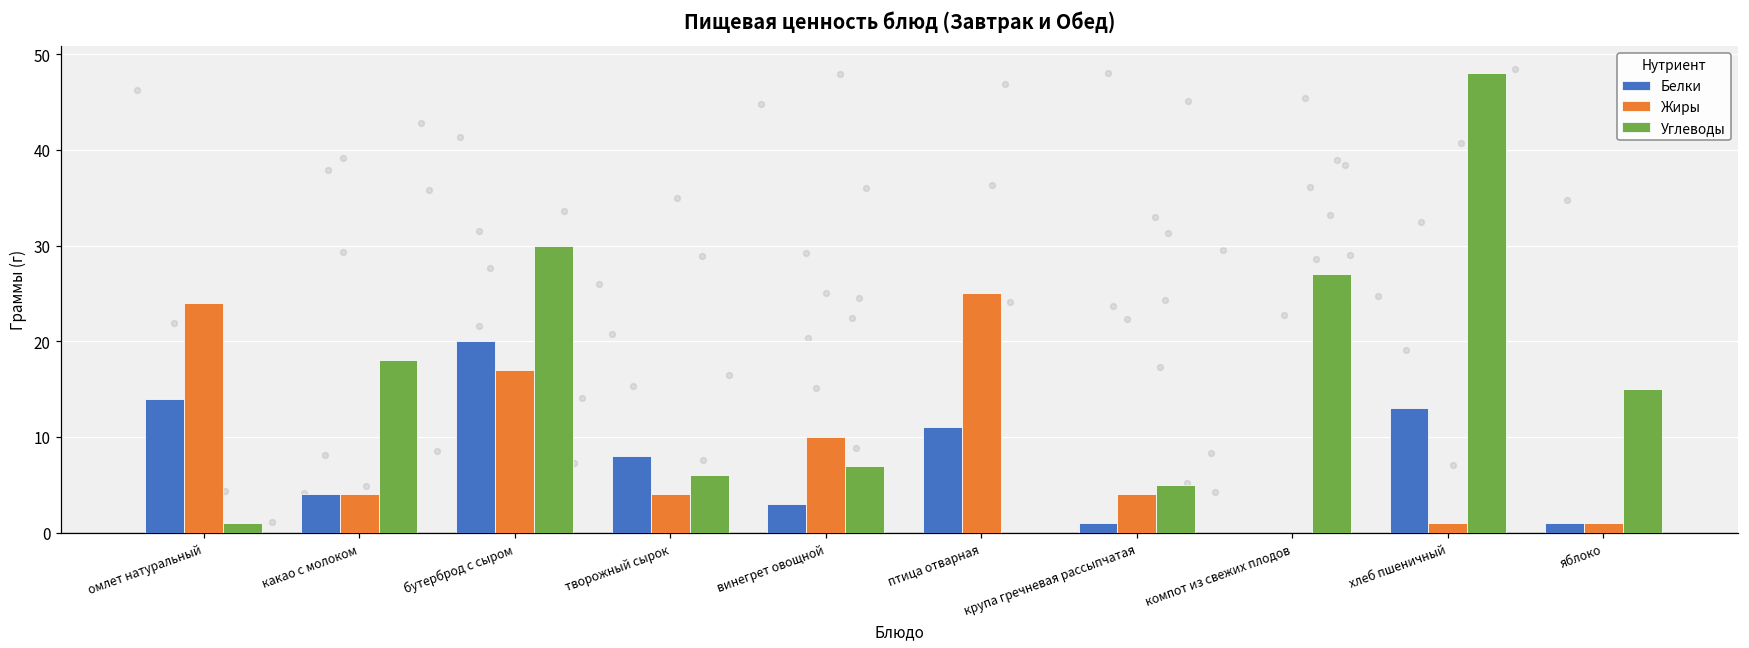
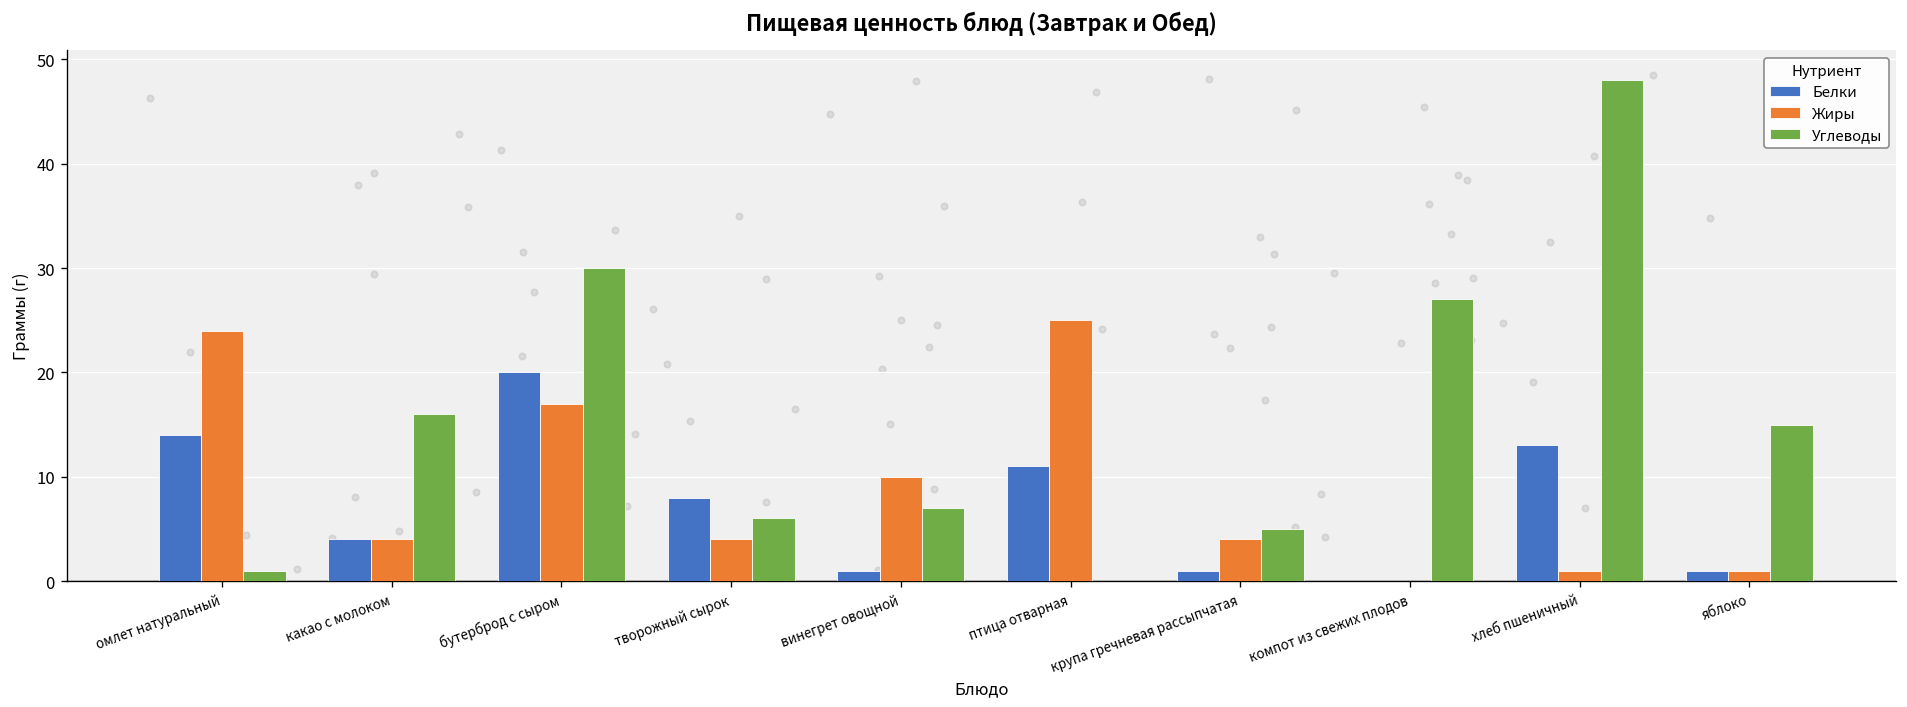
  {
    "Белки": {
      "омлет натуральный": 14,
      "какао с молоком": 4,
      "бутерброд с сыром": 20,
      "творожный сырок": 8,
-     "винегрет овощной": 3,
+     "винегрет овощной": 1,
      "птица отварная": 11,
      "крупа гречневая рассыпчатая": 1,
      "компот из свежих плодов": 0,
      "хлеб пшеничный": 13,
      "яблоко": 1
    },
    "Жиры": {
      "омлет натуральный": 24,
      "какао с молоком": 4,
      "бутерброд с сыром": 17,
      "творожный сырок": 4,
      "винегрет овощной": 10,
      "птица отварная": 25,
      "крупа гречневая рассыпчатая": 4,
      "компот из свежих плодов": 0,
      "хлеб пшеничный": 1,
      "яблоко": 1
    },
    "Углеводы": {
      "омлет натуральный": 1,
-     "какао с молоком": 18,
+     "какао с молоком": 16,
      "бутерброд с сыром": 30,
      "творожный сырок": 6,
      "винегрет овощной": 7,
      "птица отварная": 0,
      "крупа гречневая рассыпчатая": 5,
      "компот из свежих плодов": 27,
      "хлеб пшеничный": 48,
      "яблоко": 15
    }
  }
